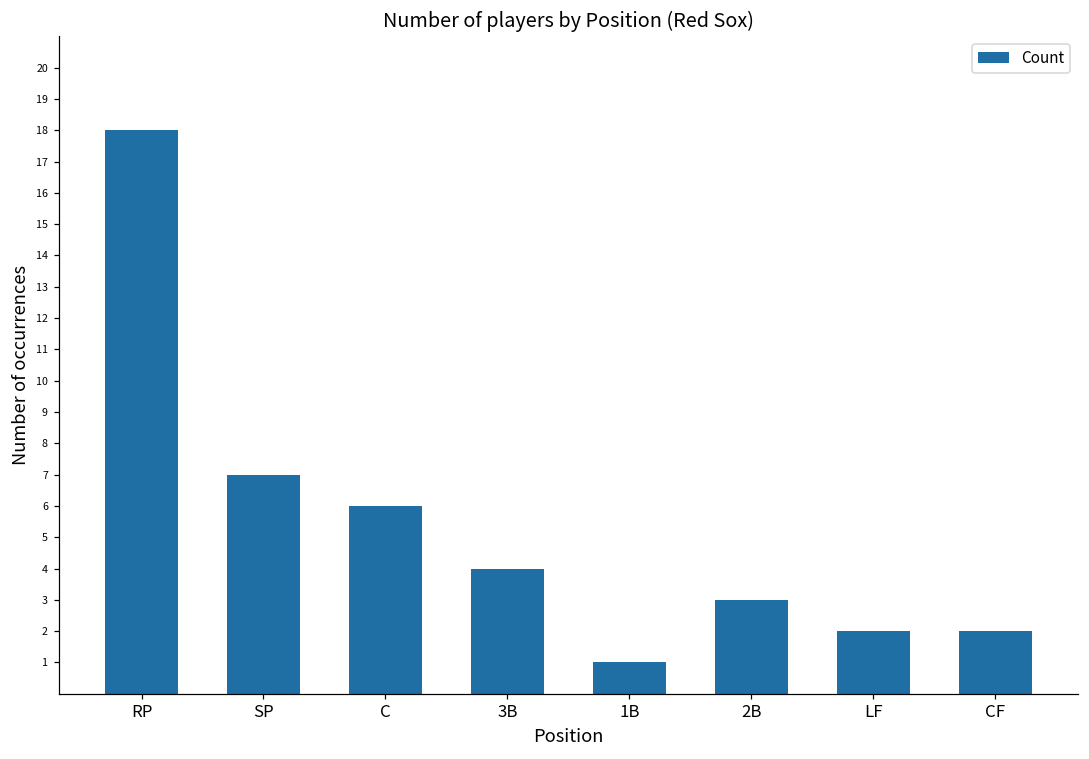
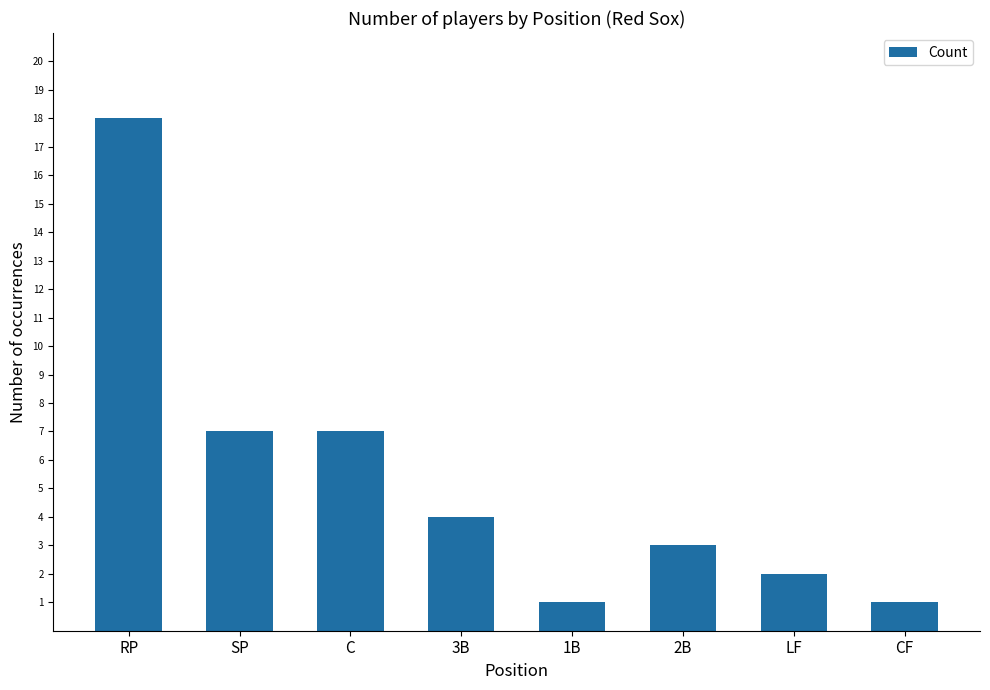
  {
    "RP": 18,
    "SP": 7,
-   "C": 6,
+   "C": 7,
    "3B": 4,
    "1B": 1,
    "2B": 3,
    "LF": 2,
-   "CF": 2
+   "CF": 1
  }
